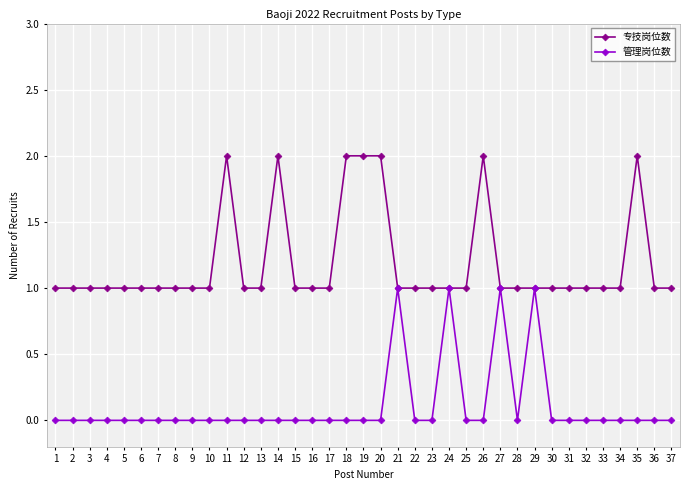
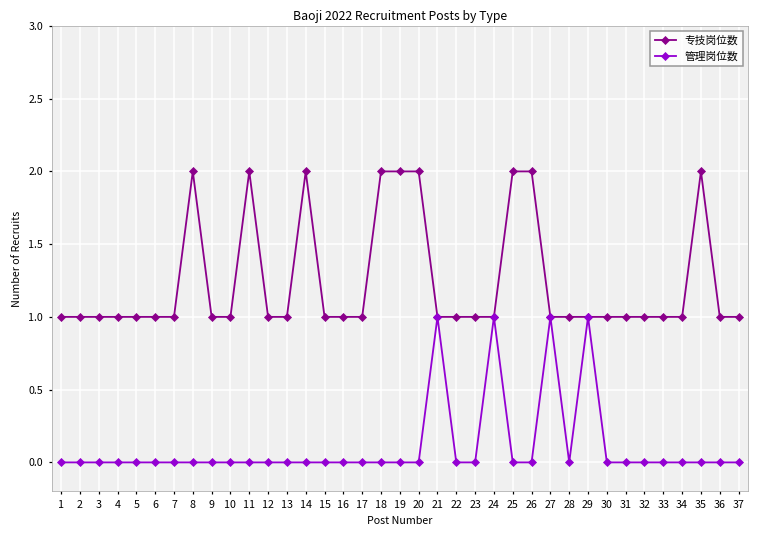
  {
    "专技岗位数": {
      "1": 1,
      "2": 1,
      "3": 1,
      "4": 1,
      "5": 1,
      "6": 1,
      "7": 1,
-     "8": 1,
+     "8": 2,
      "9": 1,
      "10": 1,
      "11": 2,
      "12": 1,
      "13": 1,
      "14": 2,
      "15": 1,
      "16": 1,
      "17": 1,
      "18": 2,
      "19": 2,
      "20": 2,
      "22": 1,
      "23": 1,
-     "25": 1,
+     "25": 2,
      "26": 2,
      "28": 1,
      "30": 1,
      "31": 1,
      "32": 1,
      "33": 1,
      "34": 1,
      "35": 2,
      "36": 1,
      "37": 1
    },
    "管理岗位数": {
      "1": 0,
      "2": 0,
      "3": 0,
      "4": 0,
      "5": 0,
      "6": 0,
      "7": 0,
      "8": 0,
      "9": 0,
      "10": 0,
      "11": 0,
      "12": 0,
      "13": 0,
      "14": 0,
      "15": 0,
      "16": 0,
      "17": 0,
      "18": 0,
      "19": 0,
      "20": 0,
      "22": 0,
      "23": 0,
      "25": 0,
      "26": 0,
      "28": 0,
      "30": 0,
      "31": 0,
      "32": 0,
      "33": 0,
      "34": 0,
      "35": 0,
      "36": 0,
      "37": 0
    }
  }
